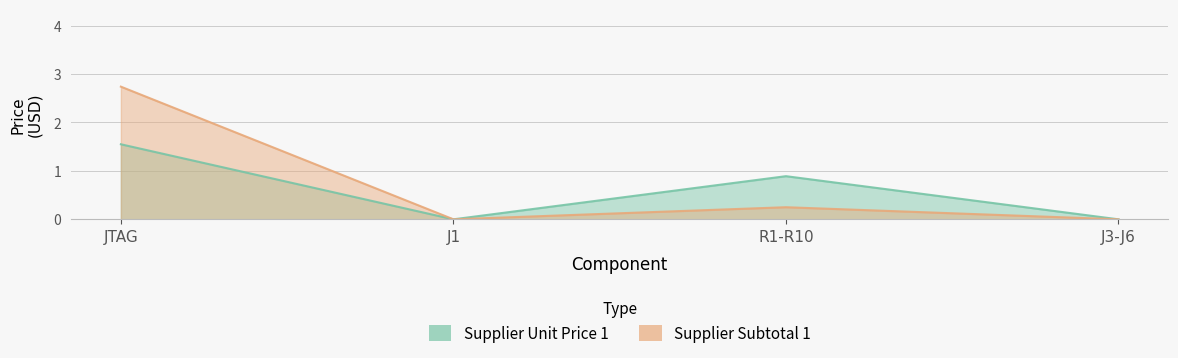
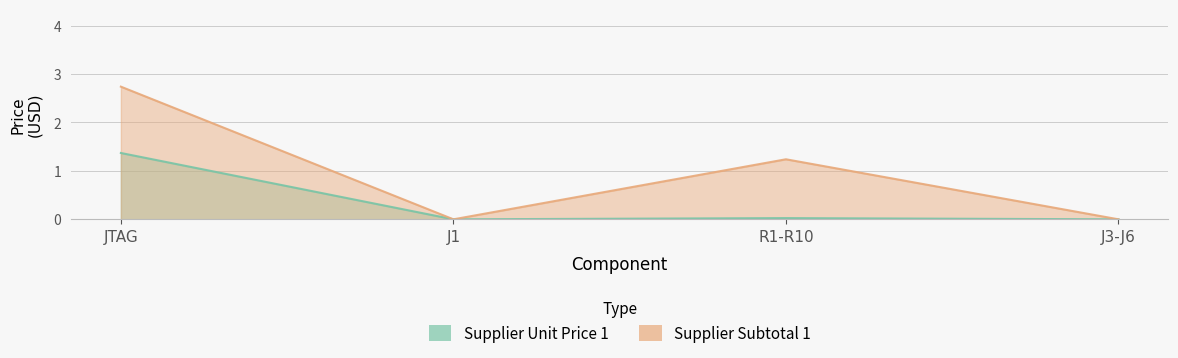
  {
    "Supplier Unit Price 1": {
-     "JTAG": 1.6,
-     "R1-R10": 0.9
+     "JTAG": 1.4,
+     "R1-R10": 0.0
    },
    "Supplier Subtotal 1": {
      "JTAG": 2.7,
-     "R1-R10": 0.3
+     "R1-R10": 1.2
    }
  }
